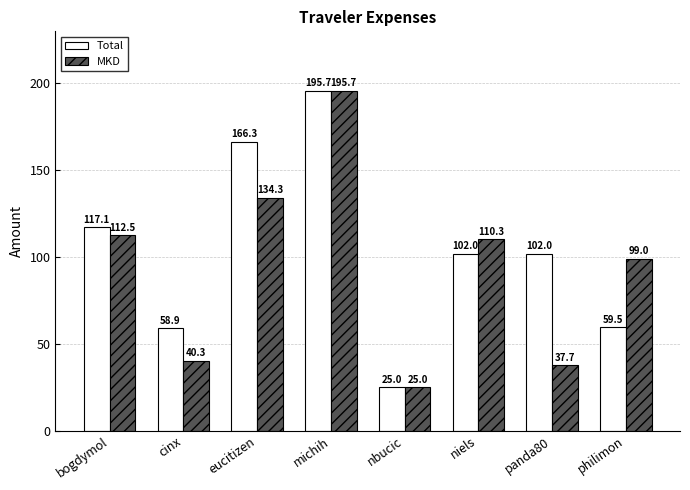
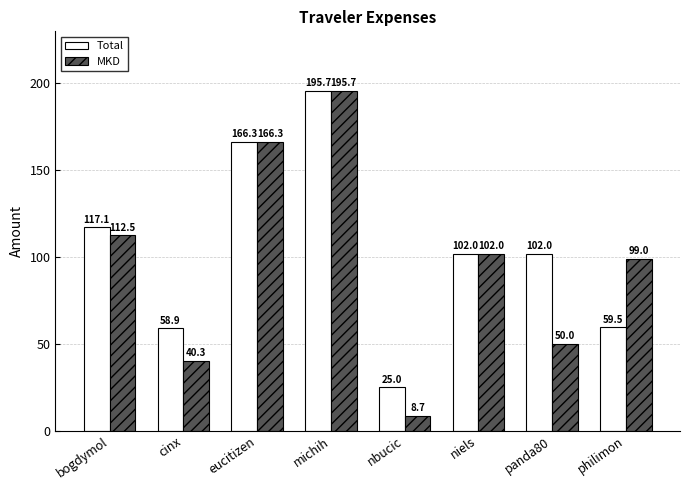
  {
    "Total": {
      "bogdymol": 117.1,
      "cinx": 58.9,
      "eucitizen": 166.3,
      "michih": 195.7,
      "nbucic": 25.0,
      "niels": 102.0,
      "panda80": 102.0,
      "philimon": 59.5
    },
    "MKD": {
      "bogdymol": 112.5,
      "cinx": 40.3,
-     "eucitizen": 134.3,
+     "eucitizen": 166.3,
      "michih": 195.7,
-     "nbucic": 25.0,
-     "niels": 110.3,
-     "panda80": 37.7,
+     "nbucic": 8.7,
+     "niels": 102.0,
+     "panda80": 50.0,
      "philimon": 99.0
    }
  }
